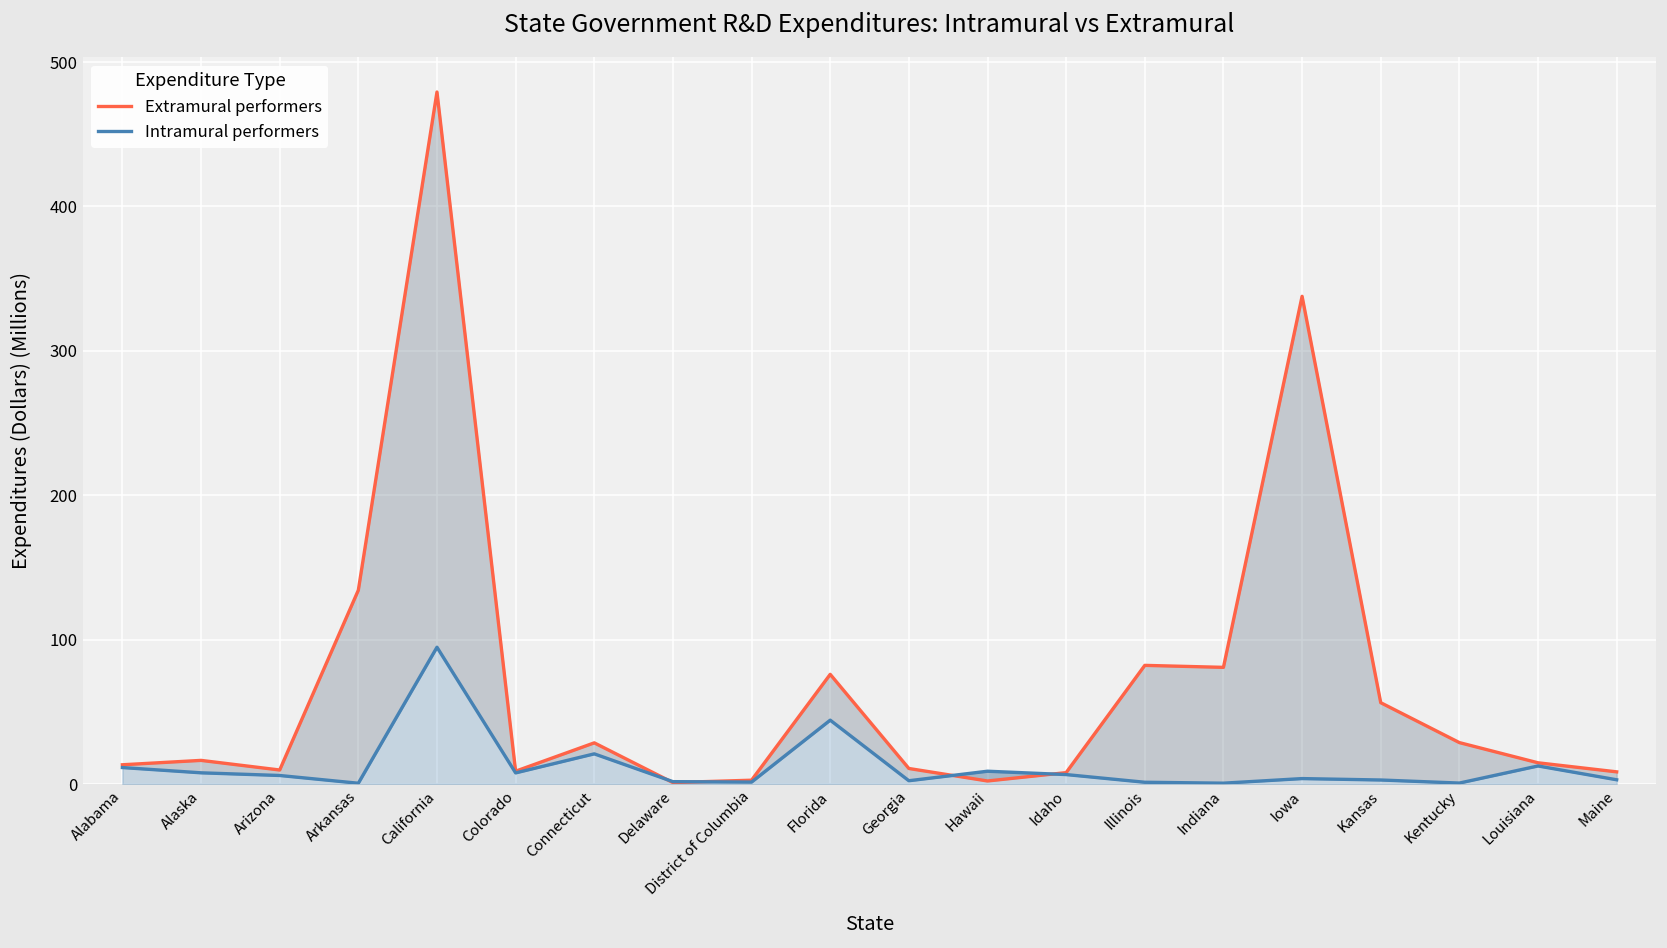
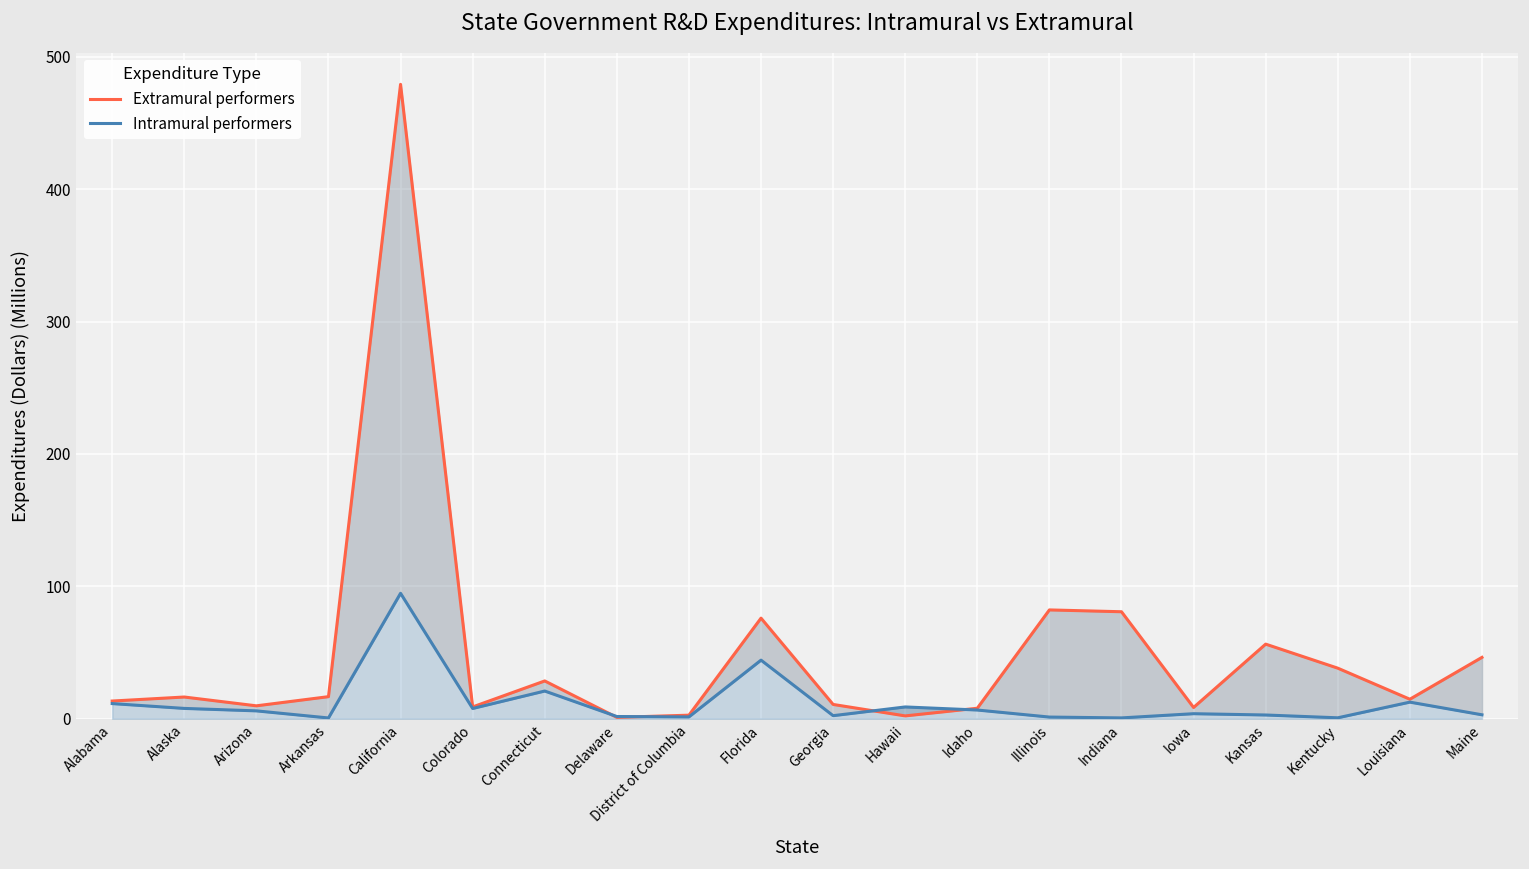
  {
    "Extramural performers": {
-     "Arkansas": 134,
+     "Arkansas": 17,
      "Hawaii": 2,
-     "Iowa": 338,
-     "Kentucky": 29,
-     "Maine": 8
+     "Iowa": 8,
+     "Kentucky": 38,
+     "Maine": 46
    }
  }
